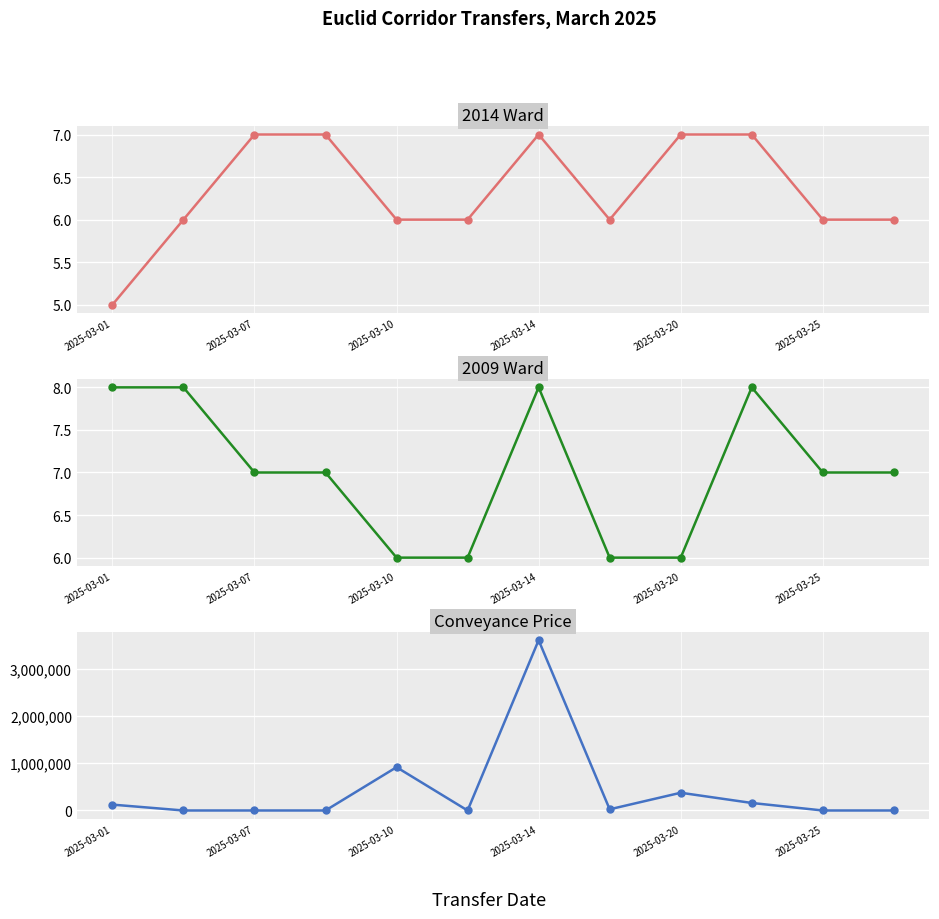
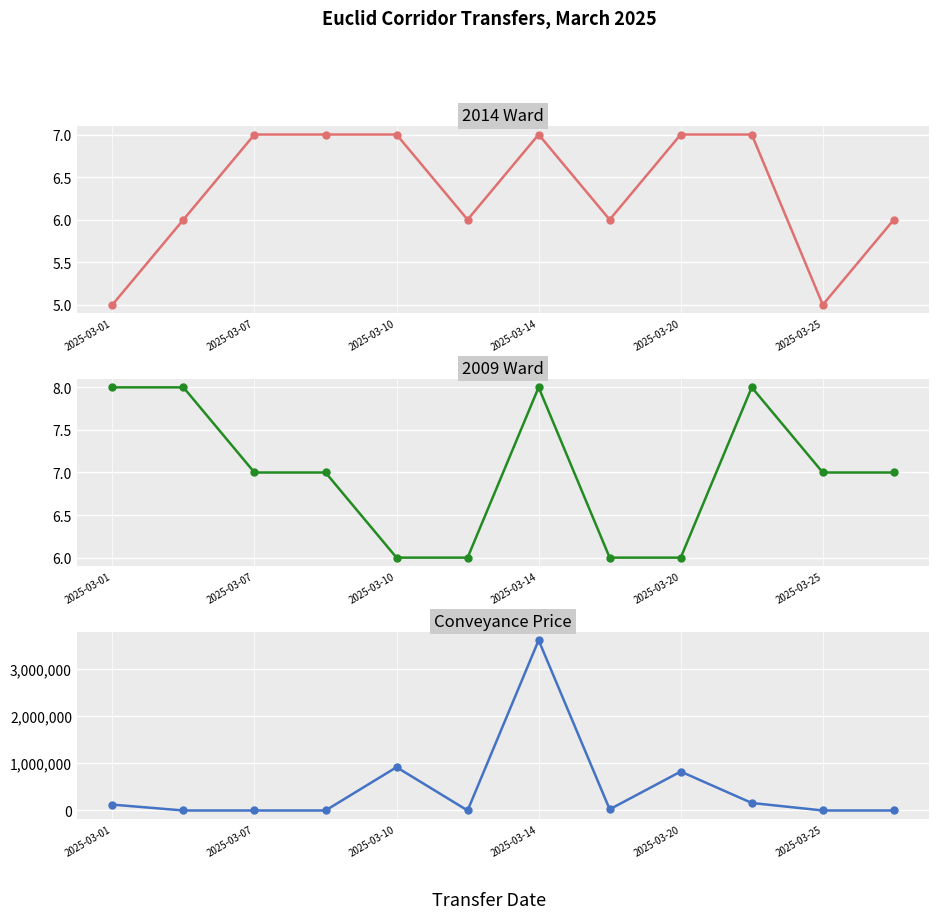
  {
    "2014 Ward": {
      "2025-03-01": "5",
-     "2025-03-10": "6",
+     "2025-03-10": "7",
      "2025-03-14": "7",
      "2025-03-20": "7",
-     "2025-03-25": "6"
+     "2025-03-25": "5"
    },
    "2009 Ward": {
      "2025-03-01": "8.0",
      "2025-03-10": "6.0",
      "2025-03-14": "8.0",
      "2025-03-20": "6.0",
      "2025-03-25": "7.0"
    },
    "Conveyance Price": {
      "2025-03-01": "100,000",
      "2025-03-10": "900,000",
      "2025-03-14": "3,600,000",
-     "2025-03-20": "400,000",
+     "2025-03-20": "800,000",
      "2025-03-25": "0"
    }
  }
